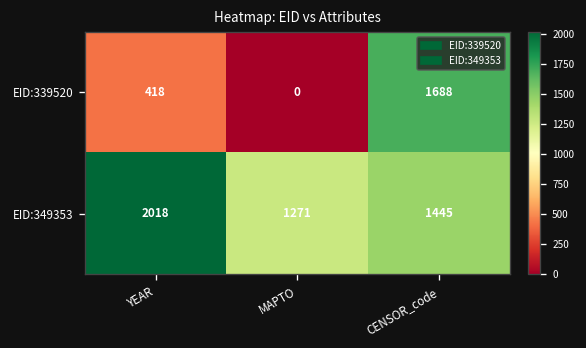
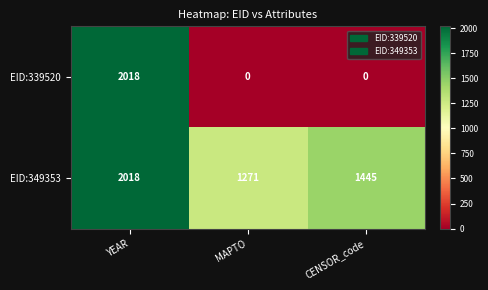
  {
    "EID:339520": {
-     "YEAR": 418,
+     "YEAR": 2018,
      "MAPTO": 0,
-     "CENSOR_code": 1688
+     "CENSOR_code": 0
    },
    "EID:349353": {
      "YEAR": 2018,
      "MAPTO": 1271,
      "CENSOR_code": 1445
    }
  }
